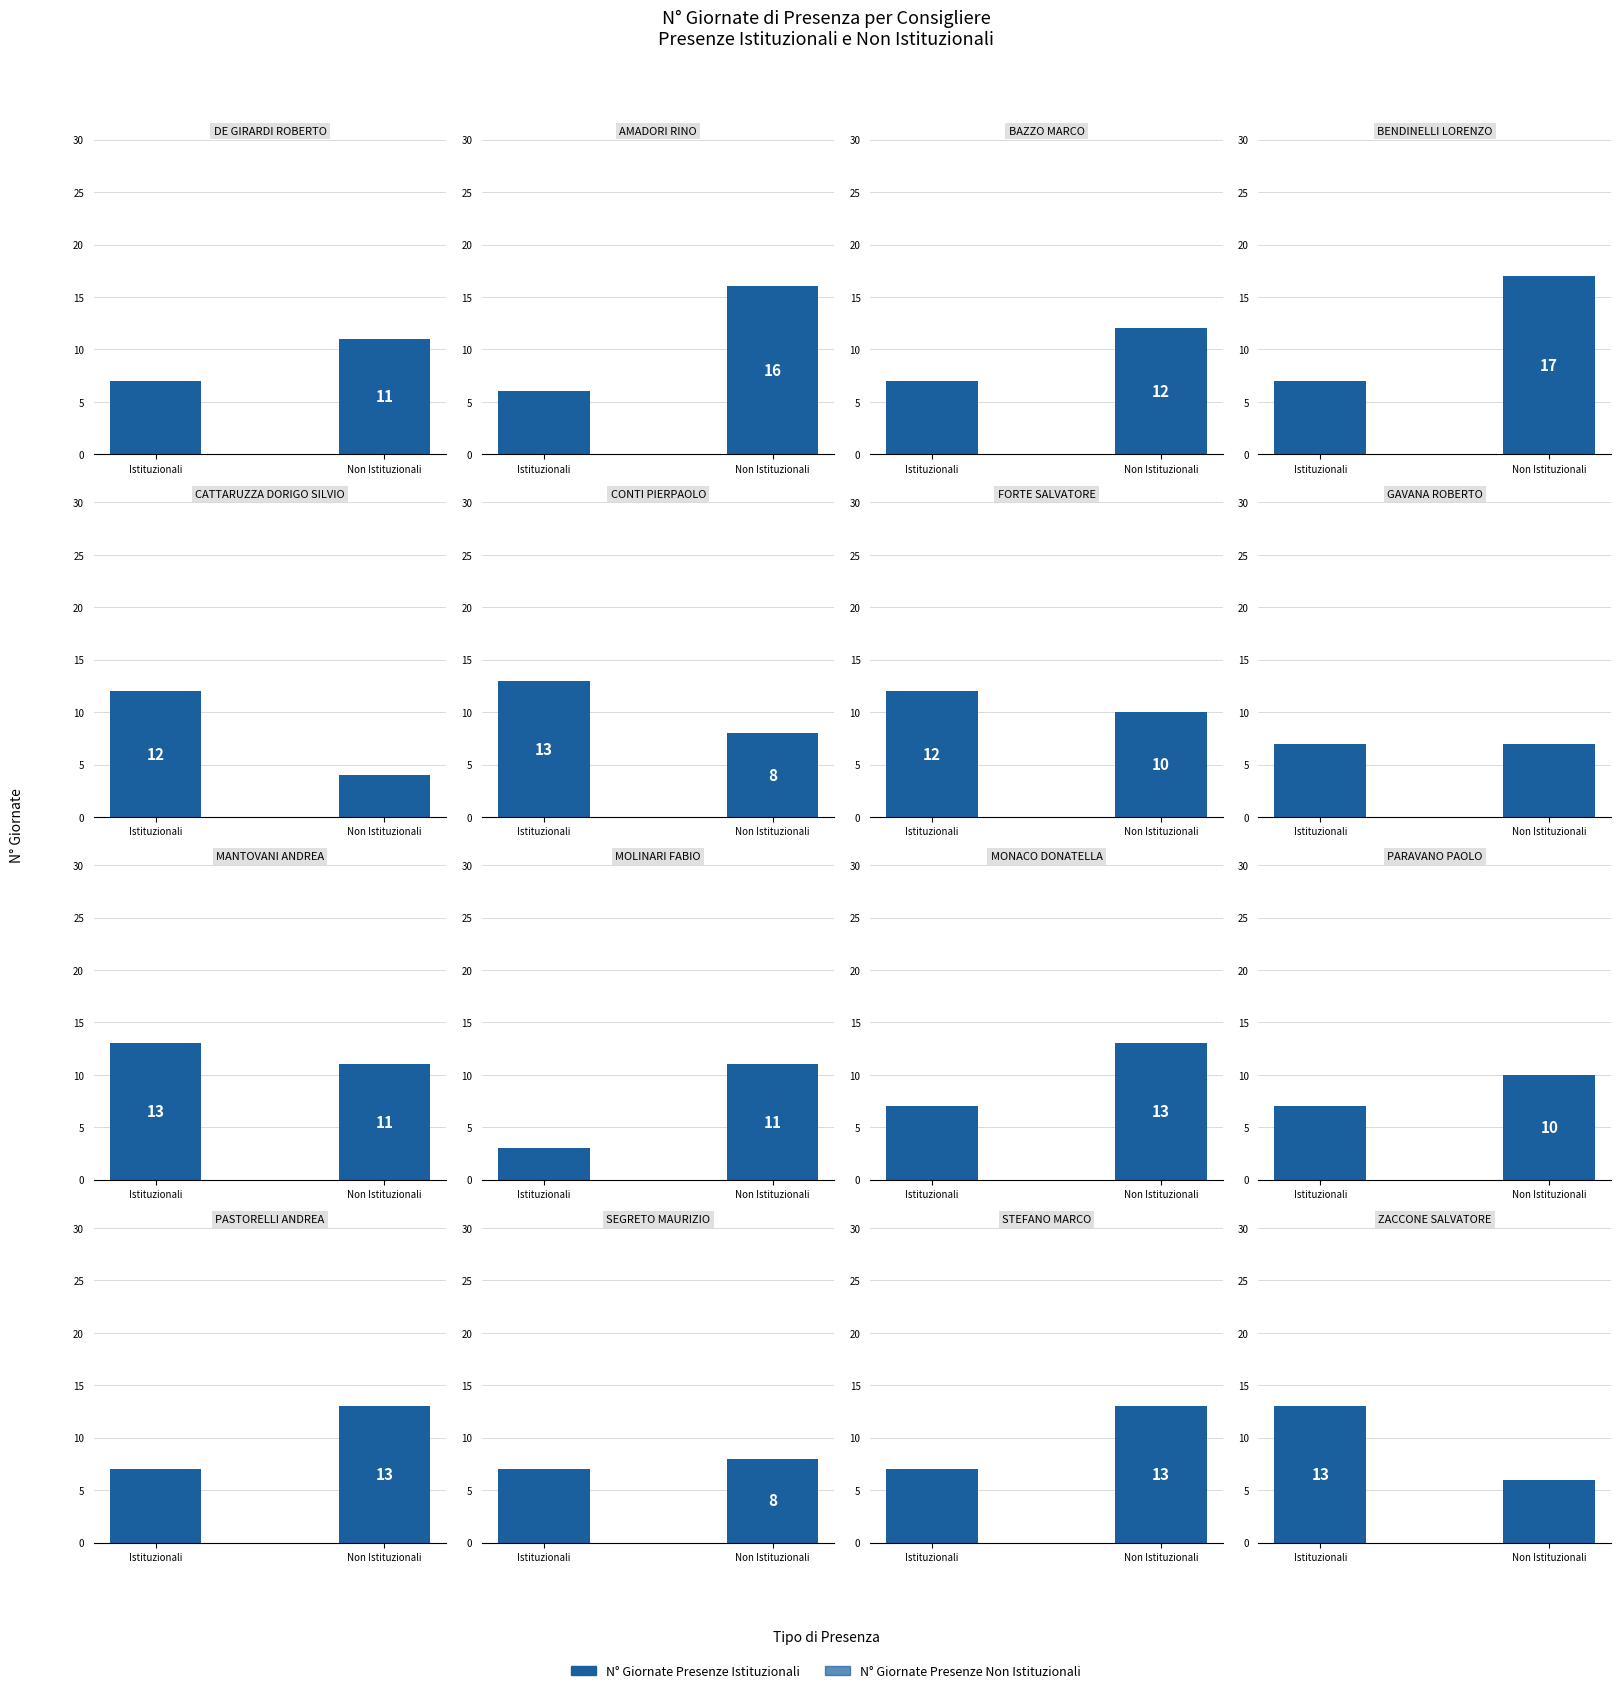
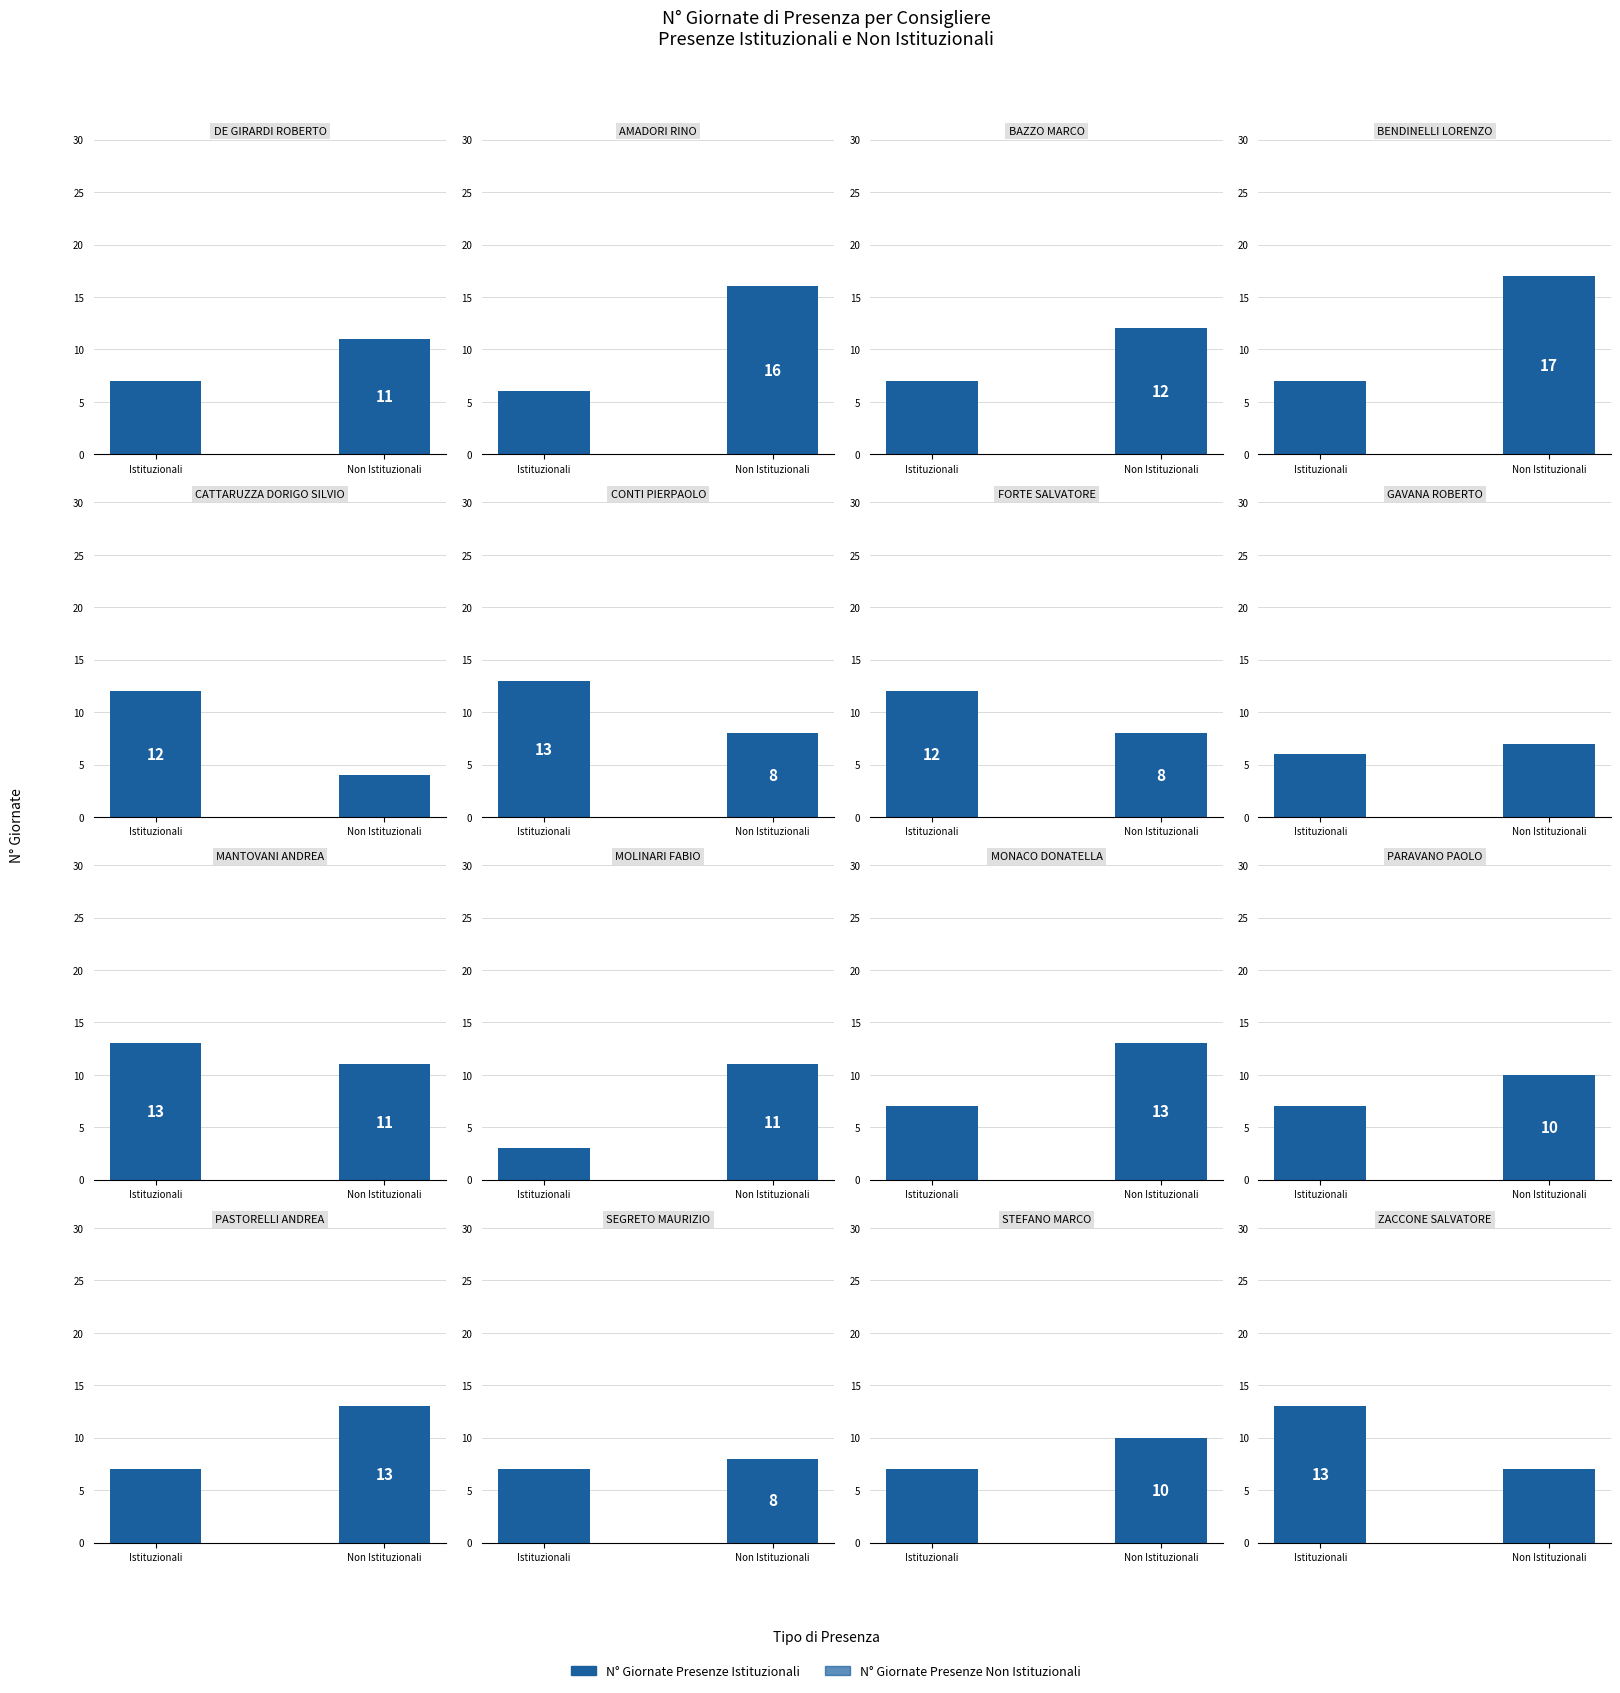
  {
    "DE GIRARDI ROBERTO": {
      "Non Istituzionali": 11
    },
    "AMADORI RINO": {
      "Non Istituzionali": 16
    },
    "BAZZO MARCO": {
      "Non Istituzionali": 12
    },
    "BENDINELLI LORENZO": {
      "Non Istituzionali": 17
    },
    "CATTARUZZA DORIGO SILVIO": {
      "Istituzionali": 12
    },
    "CONTI PIERPAOLO": {
      "Istituzionali": 13,
      "Non Istituzionali": 8
    },
    "FORTE SALVATORE": {
      "Istituzionali": 12,
-     "Non Istituzionali": 10
+     "Non Istituzionali": 8
    },
    "GAVANA ROBERTO": {
-     "Istituzionali": 7,
+     "Istituzionali": 6,
      "Non Istituzionali": 7
    },
    "MANTOVANI ANDREA": {
      "Istituzionali": 13,
      "Non Istituzionali": 11
    },
    "MOLINARI FABIO": {
      "Non Istituzionali": 11
    },
    "MONACO DONATELLA": {
      "Non Istituzionali": 13
    },
    "PARAVANO PAOLO": {
      "Non Istituzionali": 10
    },
    "PASTORELLI ANDREA": {
      "Non Istituzionali": 13
    },
    "SEGRETO MAURIZIO": {
      "Non Istituzionali": 8
    },
    "STEFANO MARCO": {
-     "Non Istituzionali": 13
+     "Non Istituzionali": 10
    },
    "ZACCONE SALVATORE": {
-     "Non Istituzionali": 6
+     "Non Istituzionali": 7
    }
  }
